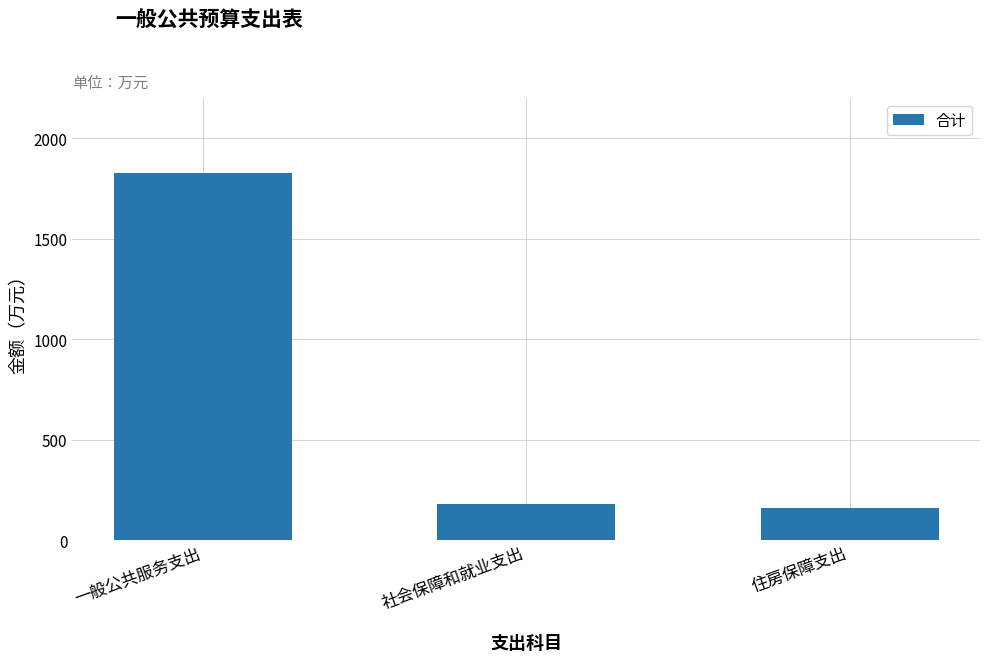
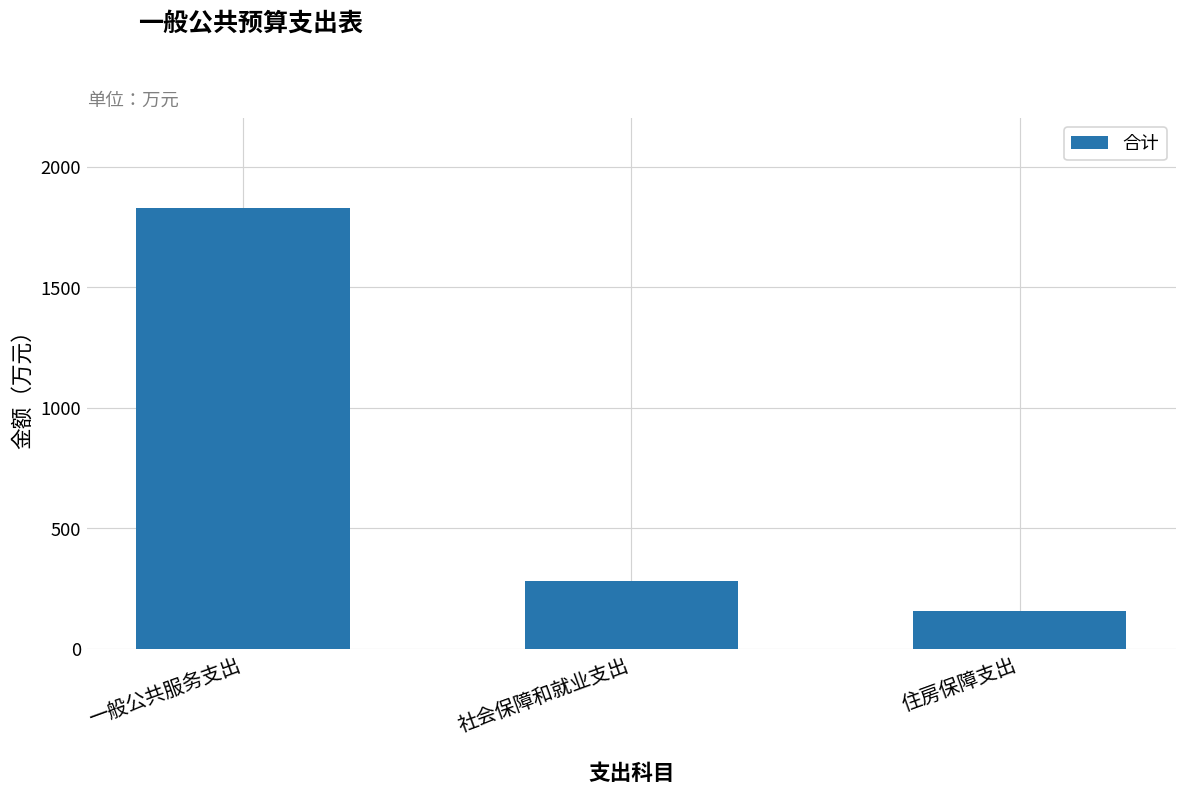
  {
    "一般公共服务支出": 1830,
-   "社会保障和就业支出": 180,
+   "社会保障和就业支出": 280,
    "住房保障支出": 160
  }
